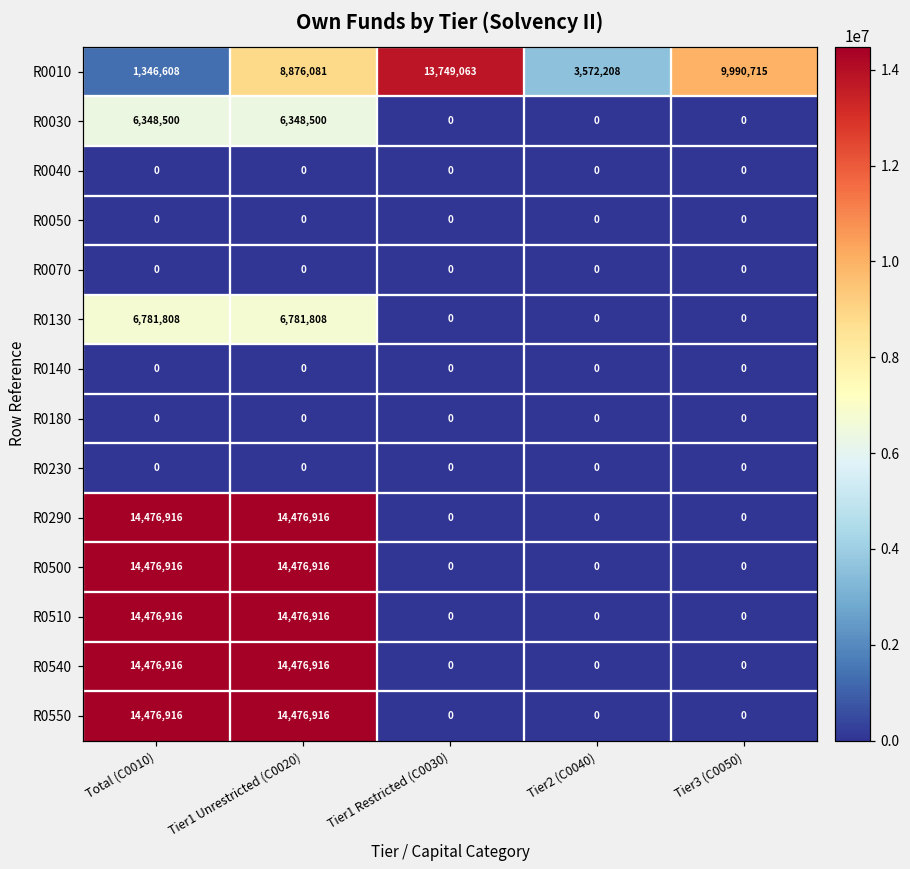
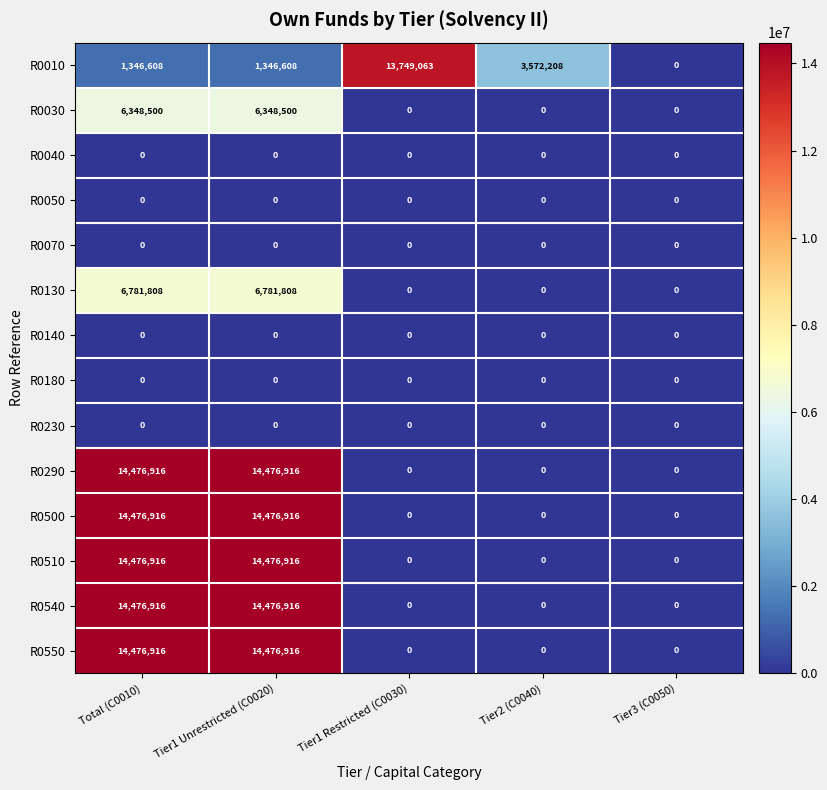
  {
    "R0010": {
      "Total (C0010)": "1,346,608",
-     "Tier1 Unrestricted (C0020)": "8,876,081",
+     "Tier1 Unrestricted (C0020)": "1,346,608",
      "Tier1 Restricted (C0030)": "13,749,063",
      "Tier2 (C0040)": "3,572,208",
-     "Tier3 (C0050)": "9,990,715"
+     "Tier3 (C0050)": "0"
    },
    "R0030": {
      "Total (C0010)": "6,348,500",
      "Tier1 Unrestricted (C0020)": "6,348,500",
      "Tier1 Restricted (C0030)": "0",
      "Tier2 (C0040)": "0",
      "Tier3 (C0050)": "0"
    },
    "R0040": {
      "Total (C0010)": "0",
      "Tier1 Unrestricted (C0020)": "0",
      "Tier1 Restricted (C0030)": "0",
      "Tier2 (C0040)": "0",
      "Tier3 (C0050)": "0"
    },
    "R0050": {
      "Total (C0010)": "0",
      "Tier1 Unrestricted (C0020)": "0",
      "Tier1 Restricted (C0030)": "0",
      "Tier2 (C0040)": "0",
      "Tier3 (C0050)": "0"
    },
    "R0070": {
      "Total (C0010)": "0",
      "Tier1 Unrestricted (C0020)": "0",
      "Tier1 Restricted (C0030)": "0",
      "Tier2 (C0040)": "0",
      "Tier3 (C0050)": "0"
    },
    "R0130": {
      "Total (C0010)": "6,781,808",
      "Tier1 Unrestricted (C0020)": "6,781,808",
      "Tier1 Restricted (C0030)": "0",
      "Tier2 (C0040)": "0",
      "Tier3 (C0050)": "0"
    },
    "R0140": {
      "Total (C0010)": "0",
      "Tier1 Unrestricted (C0020)": "0",
      "Tier1 Restricted (C0030)": "0",
      "Tier2 (C0040)": "0",
      "Tier3 (C0050)": "0"
    },
    "R0180": {
      "Total (C0010)": "0",
      "Tier1 Unrestricted (C0020)": "0",
      "Tier1 Restricted (C0030)": "0",
      "Tier2 (C0040)": "0",
      "Tier3 (C0050)": "0"
    },
    "R0230": {
      "Total (C0010)": "0",
      "Tier1 Unrestricted (C0020)": "0",
      "Tier1 Restricted (C0030)": "0",
      "Tier2 (C0040)": "0",
      "Tier3 (C0050)": "0"
    },
    "R0290": {
      "Total (C0010)": "14,476,916",
      "Tier1 Unrestricted (C0020)": "14,476,916",
      "Tier1 Restricted (C0030)": "0",
      "Tier2 (C0040)": "0",
      "Tier3 (C0050)": "0"
    },
    "R0500": {
      "Total (C0010)": "14,476,916",
      "Tier1 Unrestricted (C0020)": "14,476,916",
      "Tier1 Restricted (C0030)": "0",
      "Tier2 (C0040)": "0",
      "Tier3 (C0050)": "0"
    },
    "R0510": {
      "Total (C0010)": "14,476,916",
      "Tier1 Unrestricted (C0020)": "14,476,916",
      "Tier1 Restricted (C0030)": "0",
      "Tier2 (C0040)": "0",
      "Tier3 (C0050)": "0"
    },
    "R0540": {
      "Total (C0010)": "14,476,916",
      "Tier1 Unrestricted (C0020)": "14,476,916",
      "Tier1 Restricted (C0030)": "0",
      "Tier2 (C0040)": "0",
      "Tier3 (C0050)": "0"
    },
    "R0550": {
      "Total (C0010)": "14,476,916",
      "Tier1 Unrestricted (C0020)": "14,476,916",
      "Tier1 Restricted (C0030)": "0",
      "Tier2 (C0040)": "0",
      "Tier3 (C0050)": "0"
    }
  }
